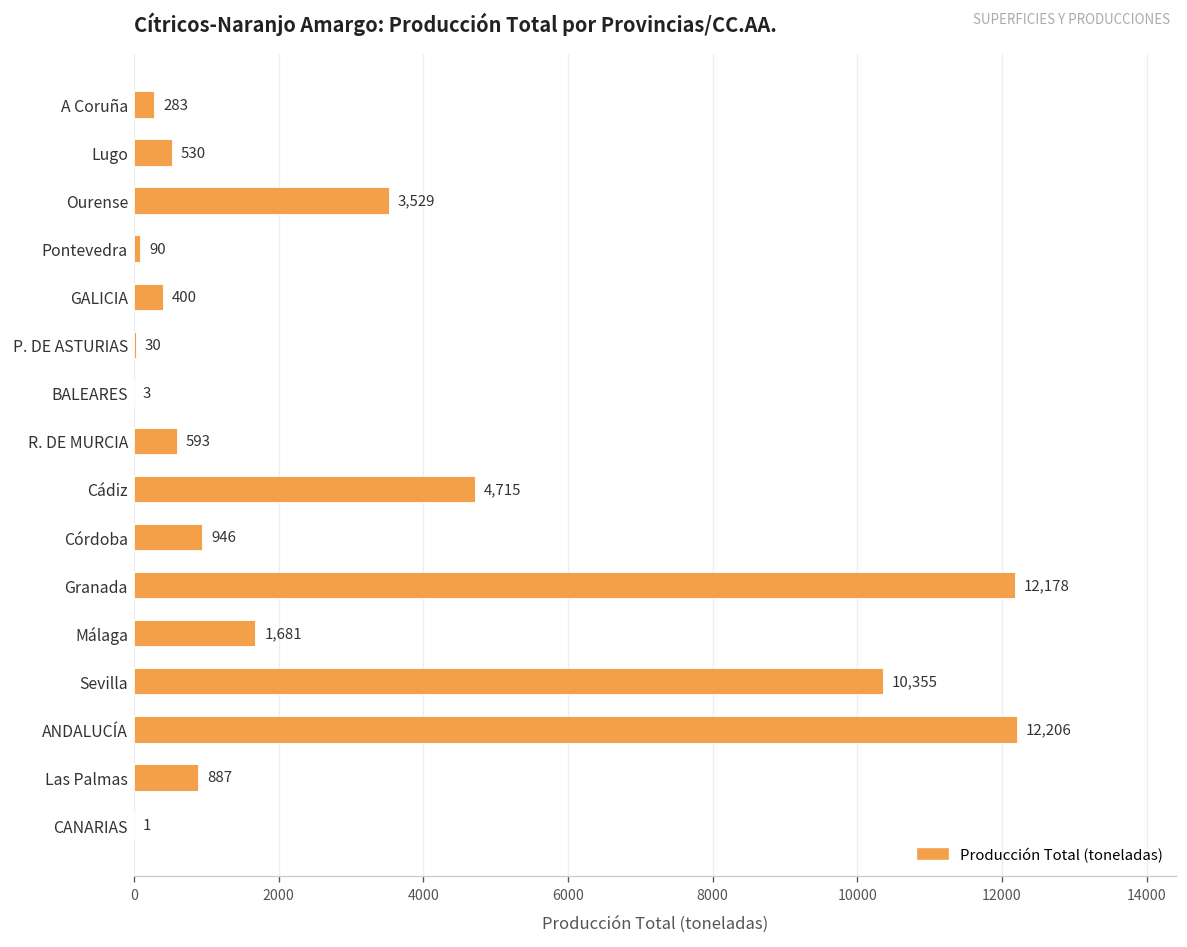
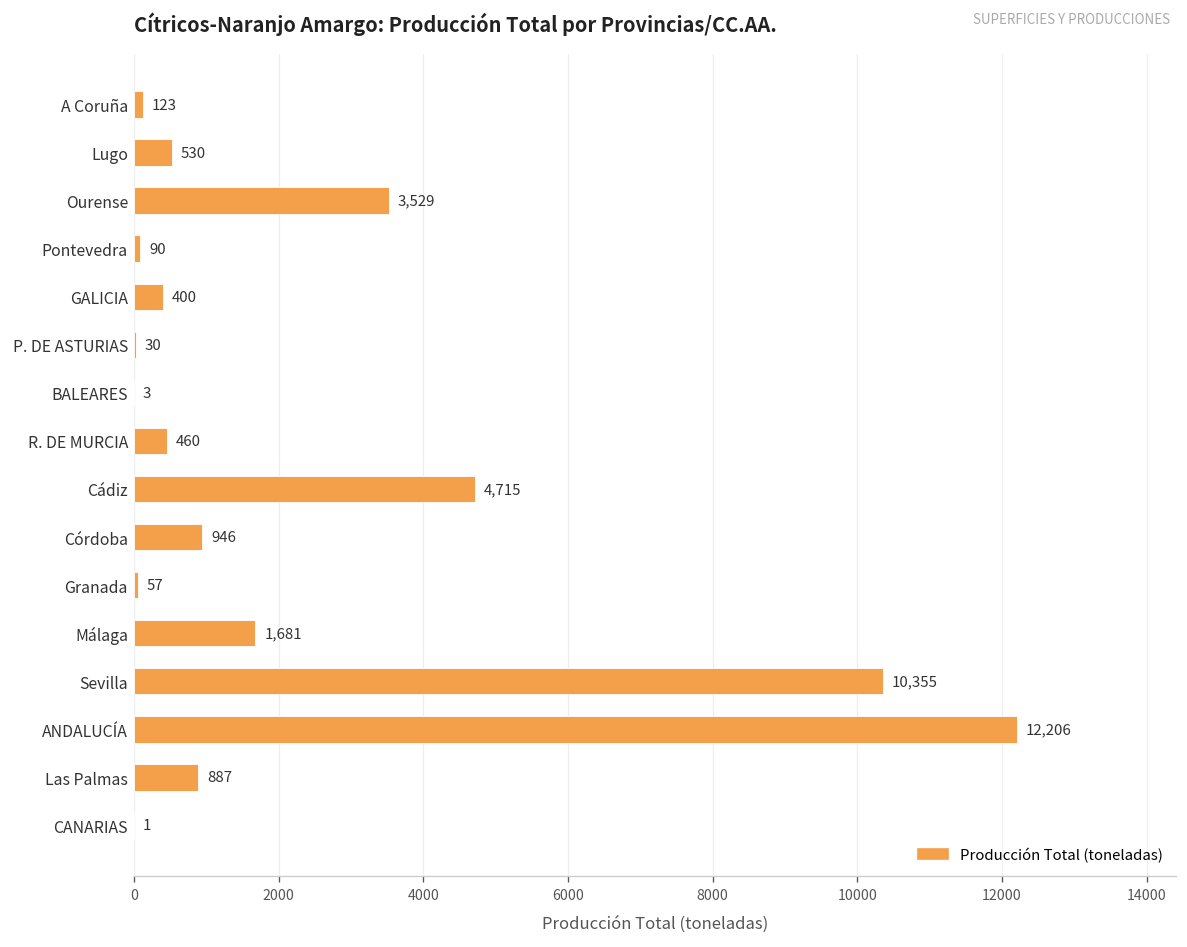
  {
-   "A Coruña": "283",
+   "A Coruña": "123",
    "Lugo": "530",
    "Ourense": "3,529",
    "Pontevedra": "90",
    "GALICIA": "400",
    "P. DE ASTURIAS": "30",
    "BALEARES": "3",
-   "R. DE MURCIA": "593",
+   "R. DE MURCIA": "460",
    "Cádiz": "4,715",
    "Córdoba": "946",
-   "Granada": "12,178",
+   "Granada": "57",
    "Málaga": "1,681",
    "Sevilla": "10,355",
    "ANDALUCÍA": "12,206",
    "Las Palmas": "887",
    "CANARIAS": "1"
  }
